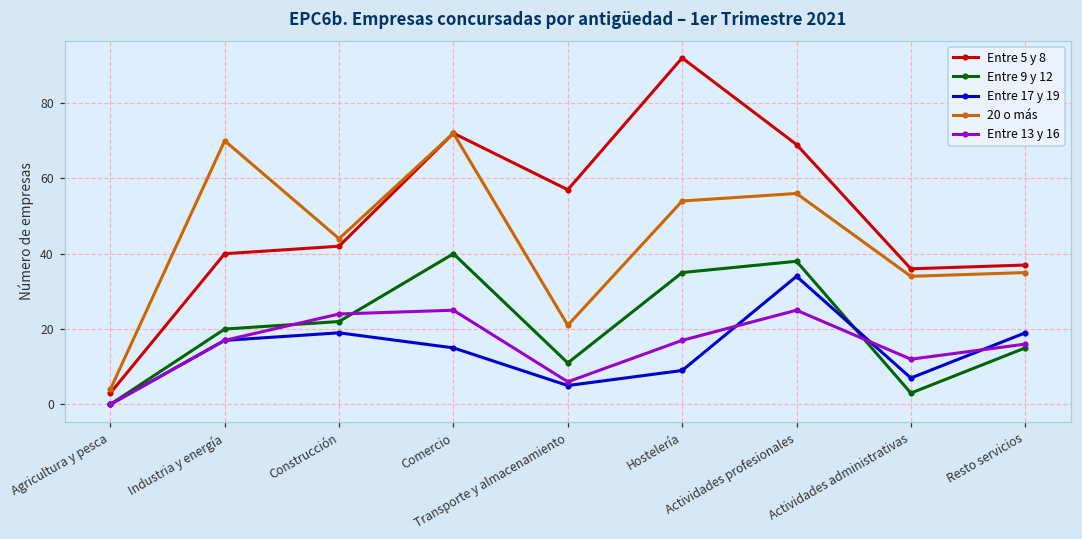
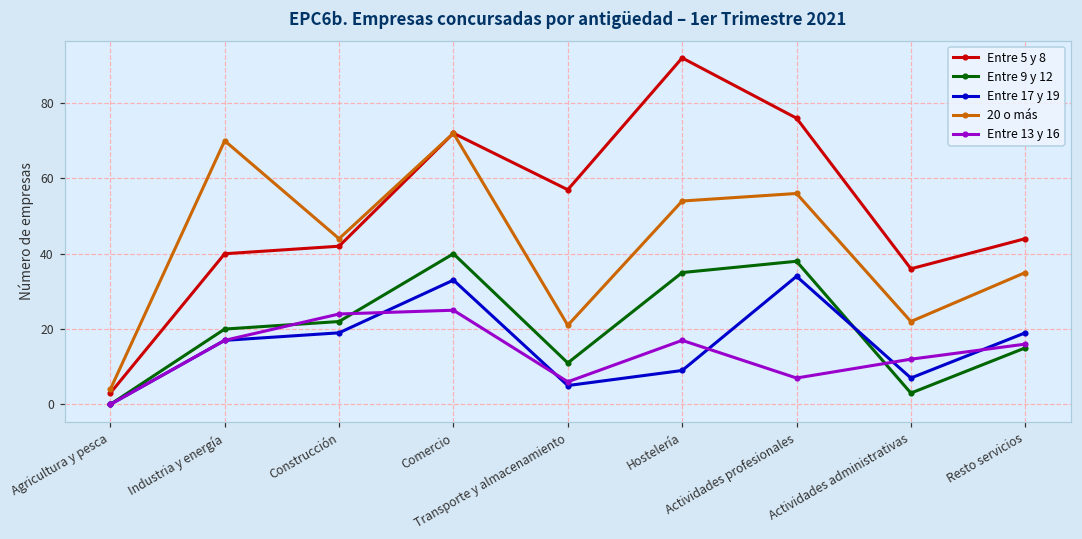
  {
    "Entre 5 y 8": {
      "Agricultura y pesca": 3,
      "Industria y energía": 40,
      "Construcción": 42,
      "Transporte y almacenamiento": 57,
      "Hostelería": 92,
-     "Actividades profesionales": 69,
+     "Actividades profesionales": 76,
      "Actividades administrativas": 36,
-     "Resto servicios": 37
+     "Resto servicios": 44
    },
    "Entre 9 y 12": {
      "Industria y energía": 20,
      "Construcción": 22,
      "Comercio": 40,
      "Transporte y almacenamiento": 11,
      "Hostelería": 35,
      "Actividades profesionales": 38,
      "Actividades administrativas": 3,
      "Resto servicios": 15
    },
    "Entre 17 y 19": {
      "Construcción": 19,
-     "Comercio": 15,
+     "Comercio": 33,
      "Transporte y almacenamiento": 5,
      "Hostelería": 9,
      "Actividades profesionales": 34,
      "Actividades administrativas": 7,
      "Resto servicios": 19
    },
    "20 o más": {
      "Agricultura y pesca": 4,
      "Industria y energía": 70,
      "Construcción": 44,
      "Transporte y almacenamiento": 21,
      "Hostelería": 54,
      "Actividades profesionales": 56,
-     "Actividades administrativas": 34,
+     "Actividades administrativas": 22,
      "Resto servicios": 35
    },
    "Entre 13 y 16": {
      "Construcción": 24,
      "Comercio": 25,
      "Transporte y almacenamiento": 6,
      "Hostelería": 17,
-     "Actividades profesionales": 25,
+     "Actividades profesionales": 7,
      "Actividades administrativas": 12,
      "Resto servicios": 16
    }
  }
